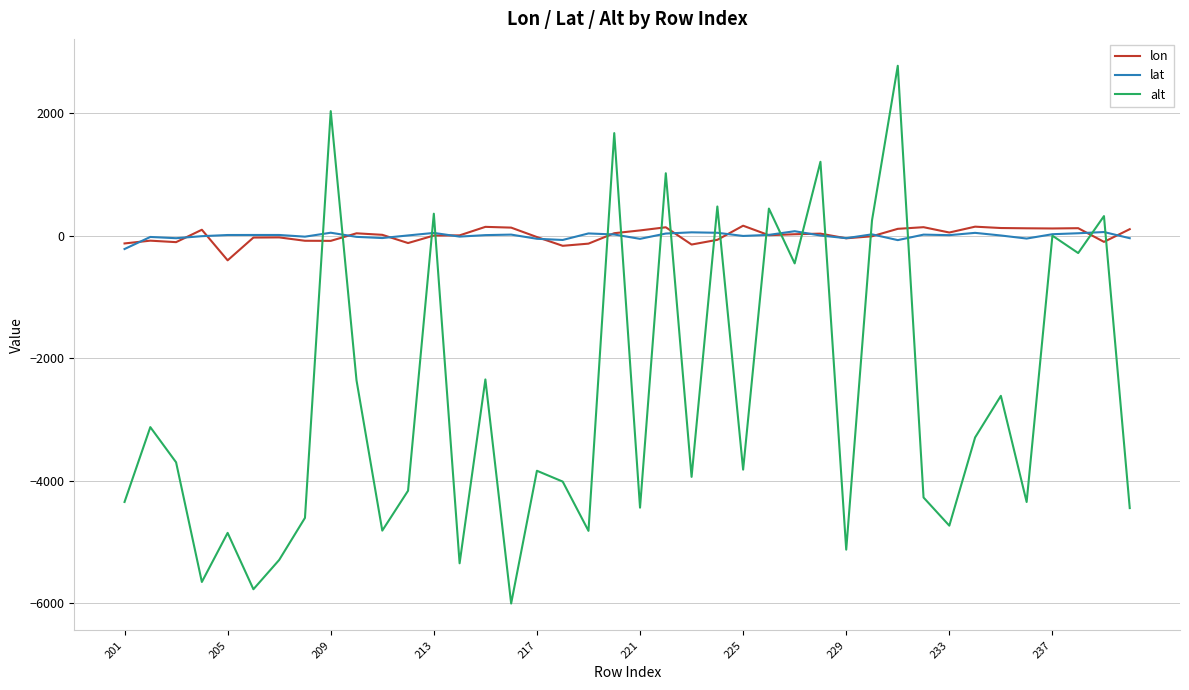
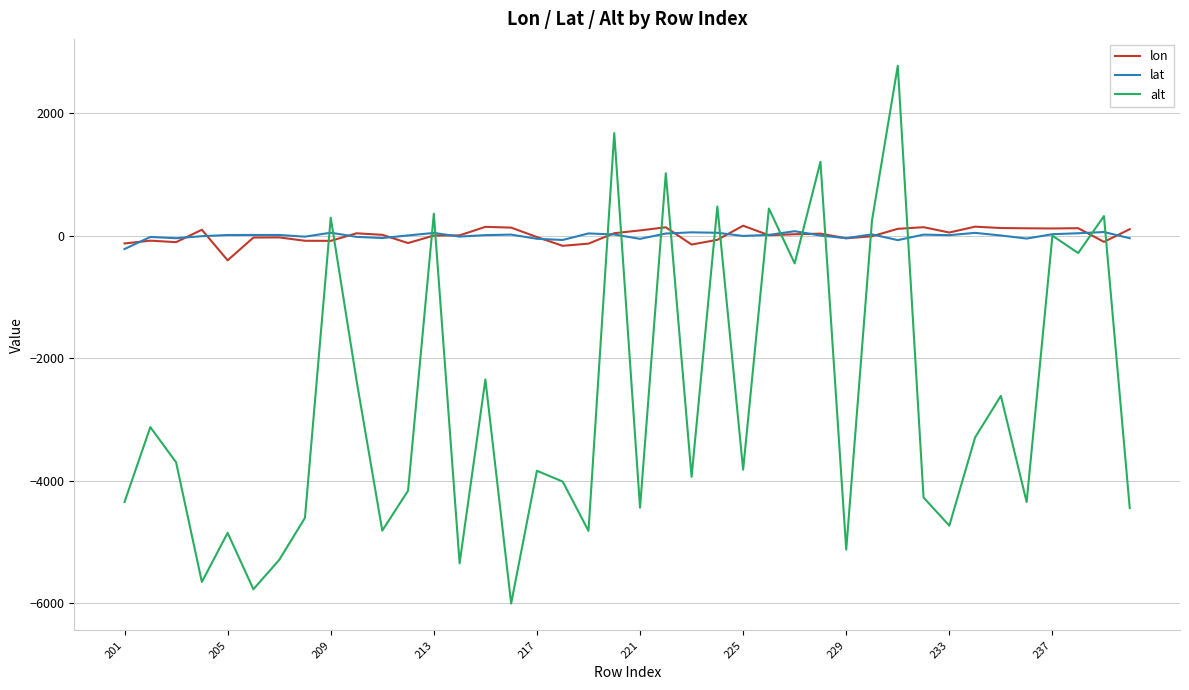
  {
    "lon": {
      "201": -100,
      "205": -400,
      "209": -100,
      "213": 0,
      "221": 100,
      "225": 200,
      "233": 100,
      "237": 100
    },
    "lat": {
      "201": -200,
      "205": 0,
      "209": 0,
      "213": 0,
      "221": -100,
      "225": 0,
      "233": 0
    },
    "alt": {
      "201": -4400,
      "205": -4900,
-     "209": 2000,
+     "209": 300,
      "213": 400,
      "217": -3800,
      "221": -4400,
      "225": -3800,
      "229": -5100,
      "233": -4700
    }
  }
